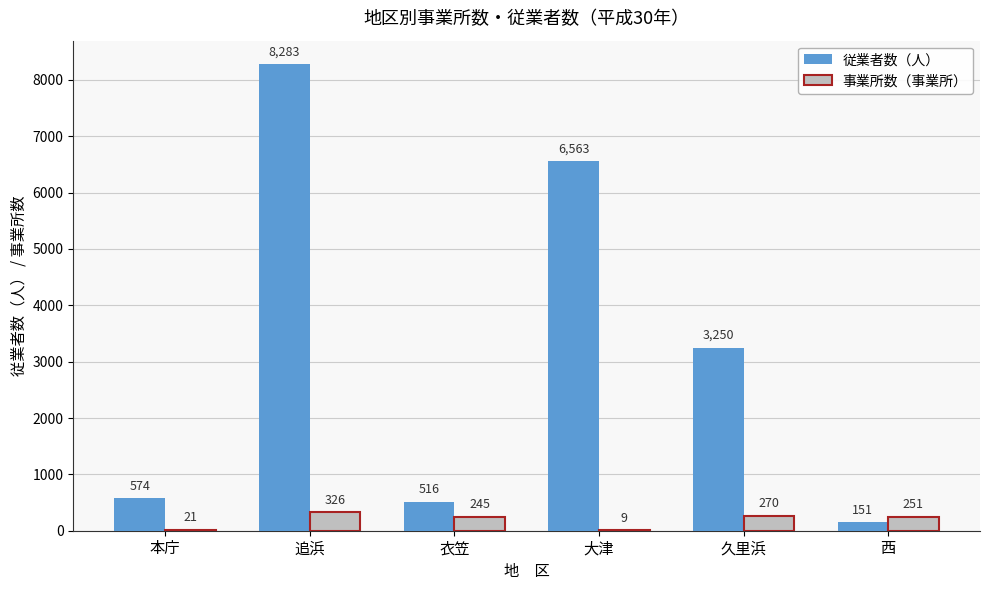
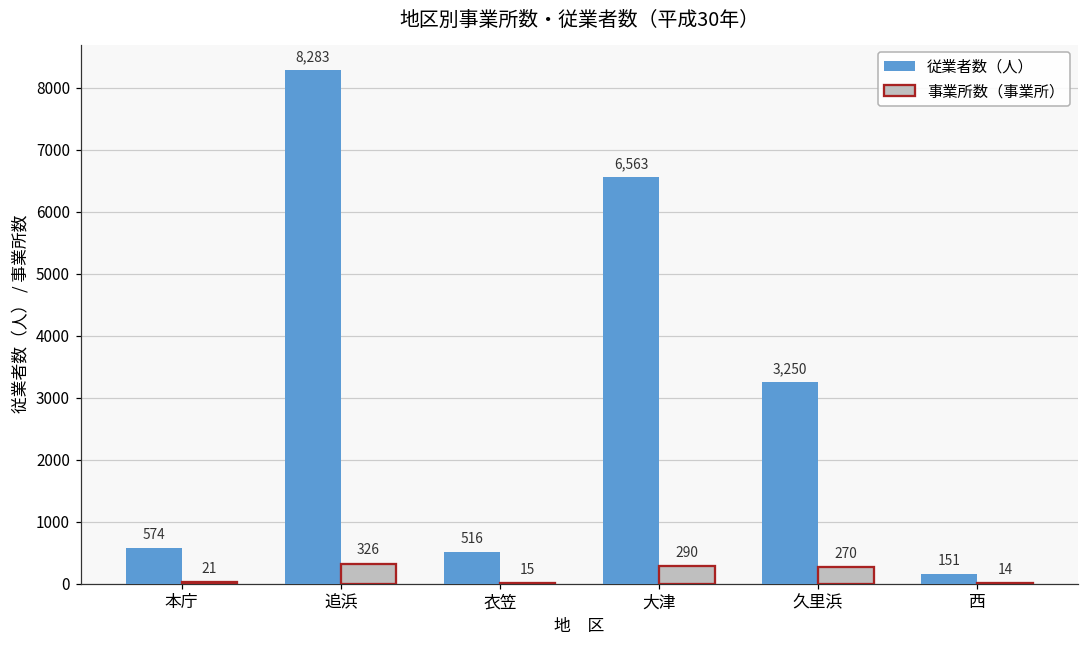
  {
    "従業者数（人）": {
      "本庁": "574",
      "追浜": "8,283",
      "衣笠": "516",
      "大津": "6,563",
      "久里浜": "3,250",
      "西": "151"
    },
    "事業所数（事業所）": {
      "本庁": "21",
      "追浜": "326",
-     "衣笠": "245",
-     "大津": "9",
+     "衣笠": "15",
+     "大津": "290",
      "久里浜": "270",
-     "西": "251"
+     "西": "14"
    }
  }
